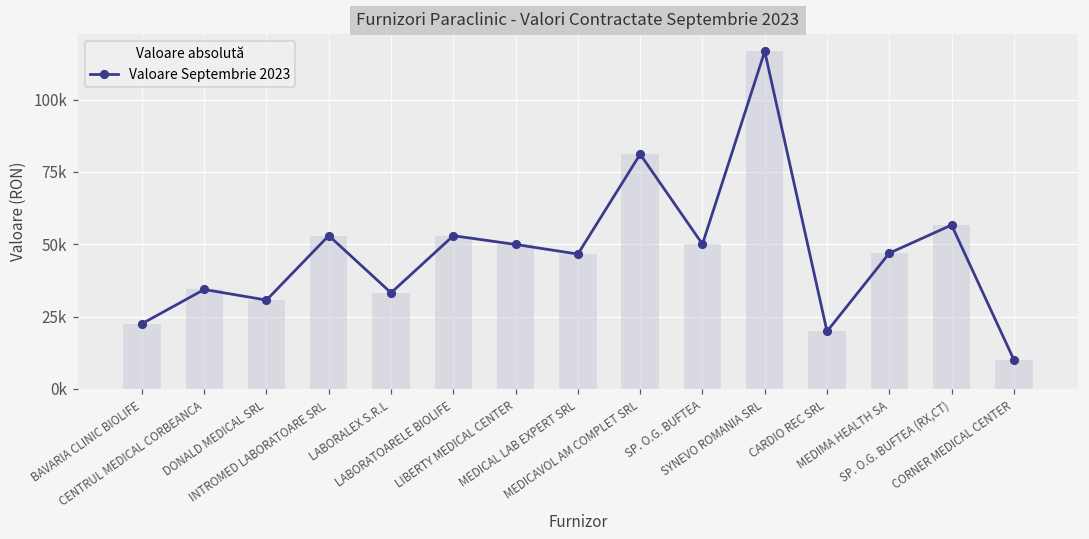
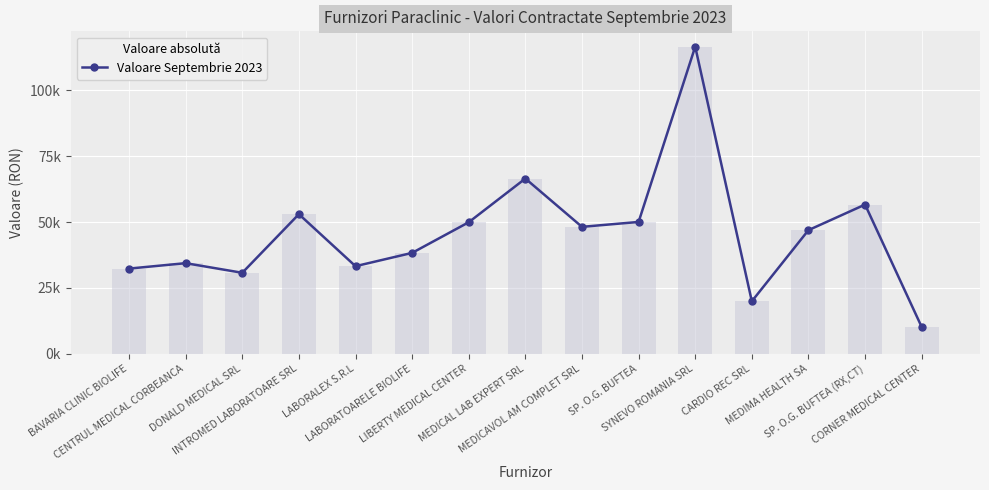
  {
-   "BAVARIA CLINIC BIOLIFE": 23000,
+   "BAVARIA CLINIC BIOLIFE": 32000,
    "CENTRUL MEDICAL CORBEANCA": 34000,
    "DONALD MEDICAL SRL": 31000,
    "INTROMED LABORATOARE SRL": 53000,
    "LABORALEX S.R.L": 33000,
-   "LABORATOARELE BIOLIFE": 53000,
+   "LABORATOARELE BIOLIFE": 38000,
    "LIBERTY MEDICAL CENTER": 50000,
-   "MEDICAL LAB EXPERT SRL": 47000,
-   "MEDICAVOL AM COMPLET SRL": 81000,
+   "MEDICAL LAB EXPERT SRL": 67000,
+   "MEDICAVOL AM COMPLET SRL": 48000,
    "SP. O.G. BUFTEA": 50000,
    "SYNEVO ROMANIA SRL": 117000,
    "CARDIO REC SRL": 20000,
    "MEDIMA HEALTH SA": 47000,
    "SP. O.G. BUFTEA (RX,CT)": 57000,
    "CORNER MEDICAL CENTER": 10000
  }
